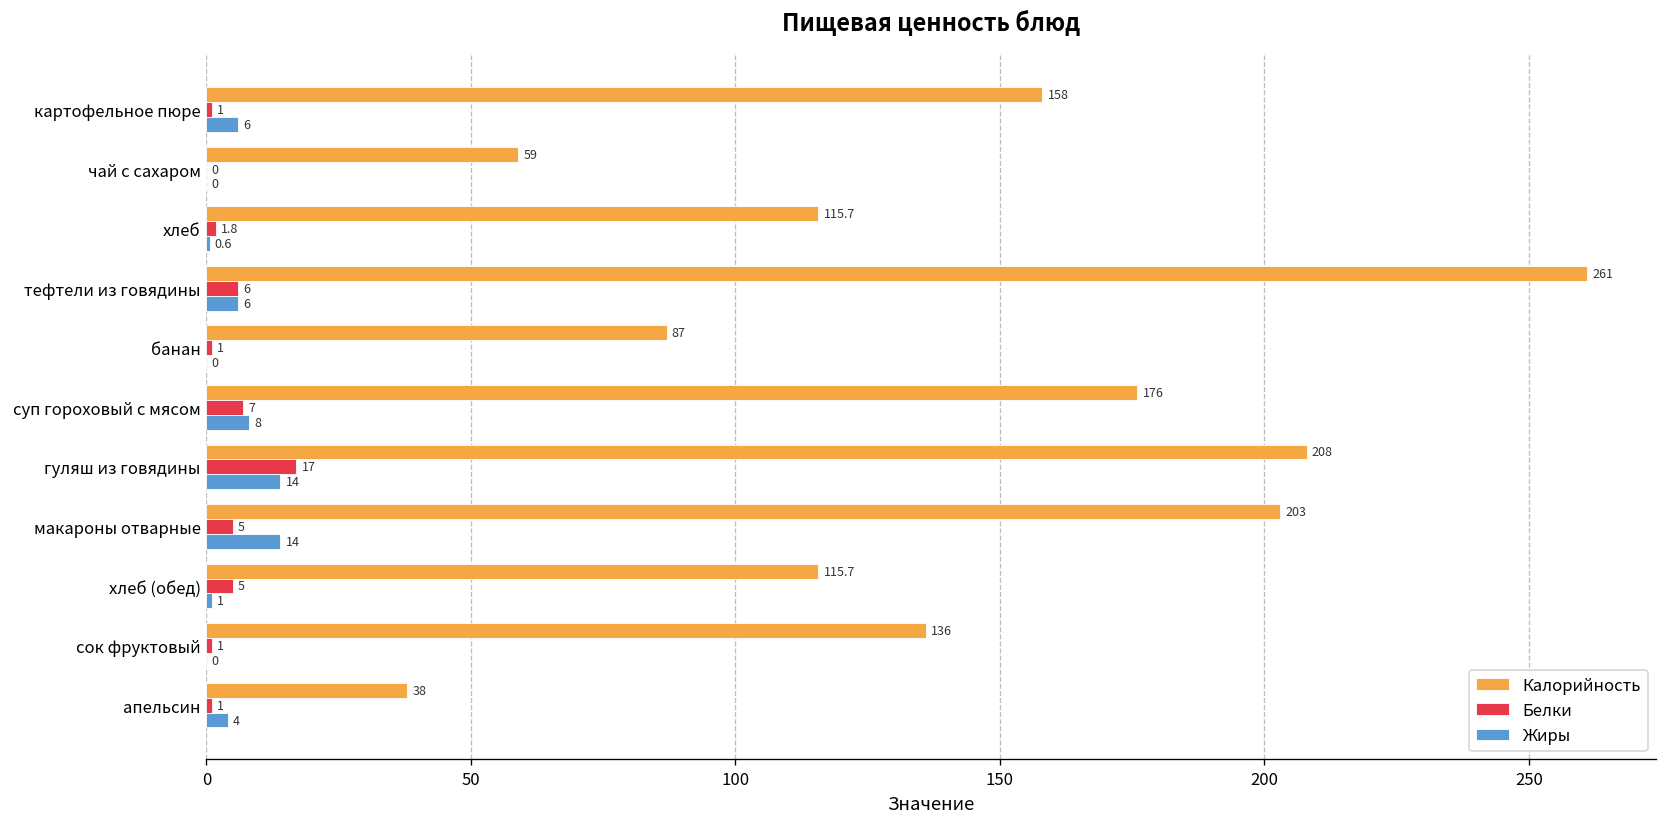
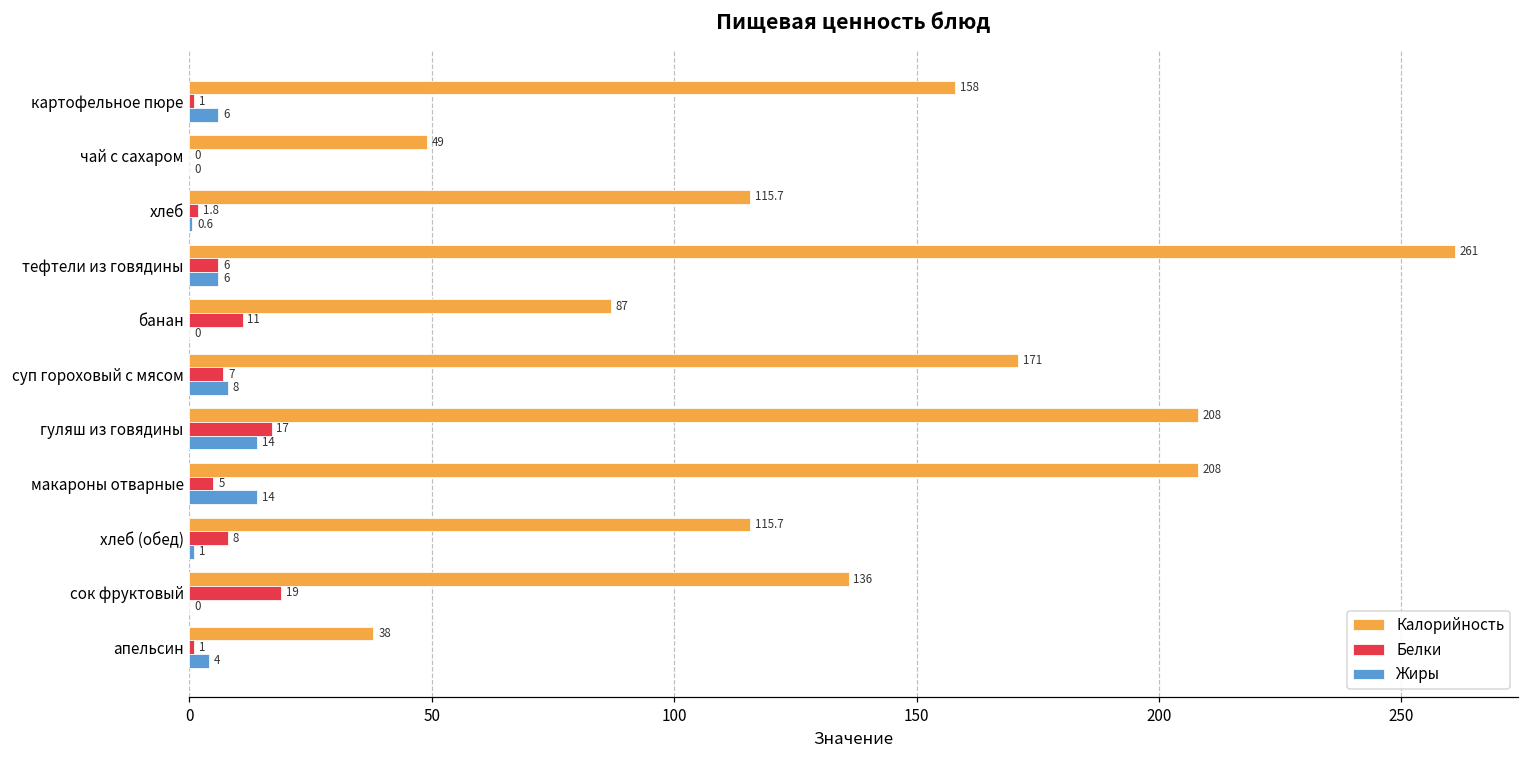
  {
    "Калорийность": {
      "картофельное пюре": 158,
-     "чай с сахаром": 59,
+     "чай с сахаром": 49,
      "хлеб": 115.7,
      "тефтели из говядины": 261,
      "банан": 87,
-     "суп гороховый с мясом": 176,
+     "суп гороховый с мясом": 171,
      "гуляш из говядины": 208,
-     "макароны отварные": 203,
+     "макароны отварные": 208,
      "хлеб (обед)": 115.7,
      "сок фруктовый": 136,
      "апельсин": 38
    },
    "Белки": {
      "картофельное пюре": 1,
      "чай с сахаром": 0,
      "хлеб": 1.8,
      "тефтели из говядины": 6,
-     "банан": 1,
+     "банан": 11,
      "суп гороховый с мясом": 7,
      "гуляш из говядины": 17,
      "макароны отварные": 5,
-     "хлеб (обед)": 5,
-     "сок фруктовый": 1,
+     "хлеб (обед)": 8,
+     "сок фруктовый": 19,
      "апельсин": 1
    },
    "Жиры": {
      "картофельное пюре": 6,
      "чай с сахаром": 0,
      "хлеб": 0.6,
      "тефтели из говядины": 6,
      "банан": 0,
      "суп гороховый с мясом": 8,
      "гуляш из говядины": 14,
      "макароны отварные": 14,
      "хлеб (обед)": 1,
      "сок фруктовый": 0,
      "апельсин": 4
    }
  }
